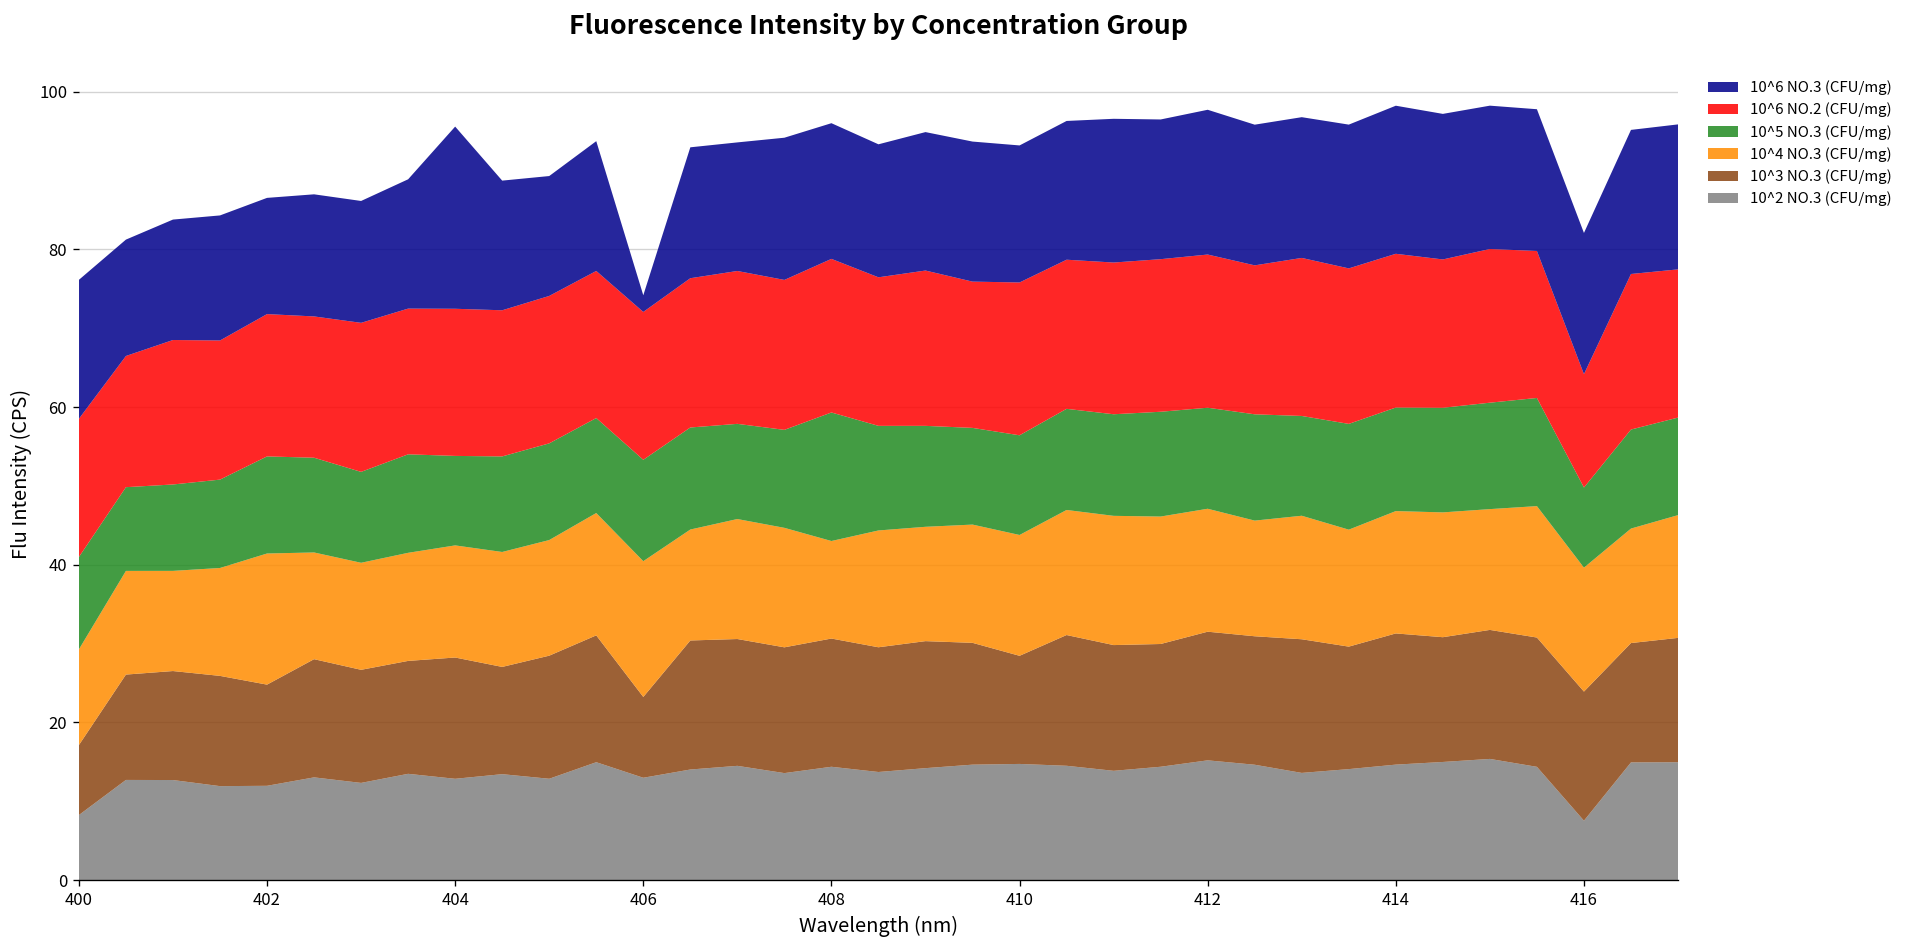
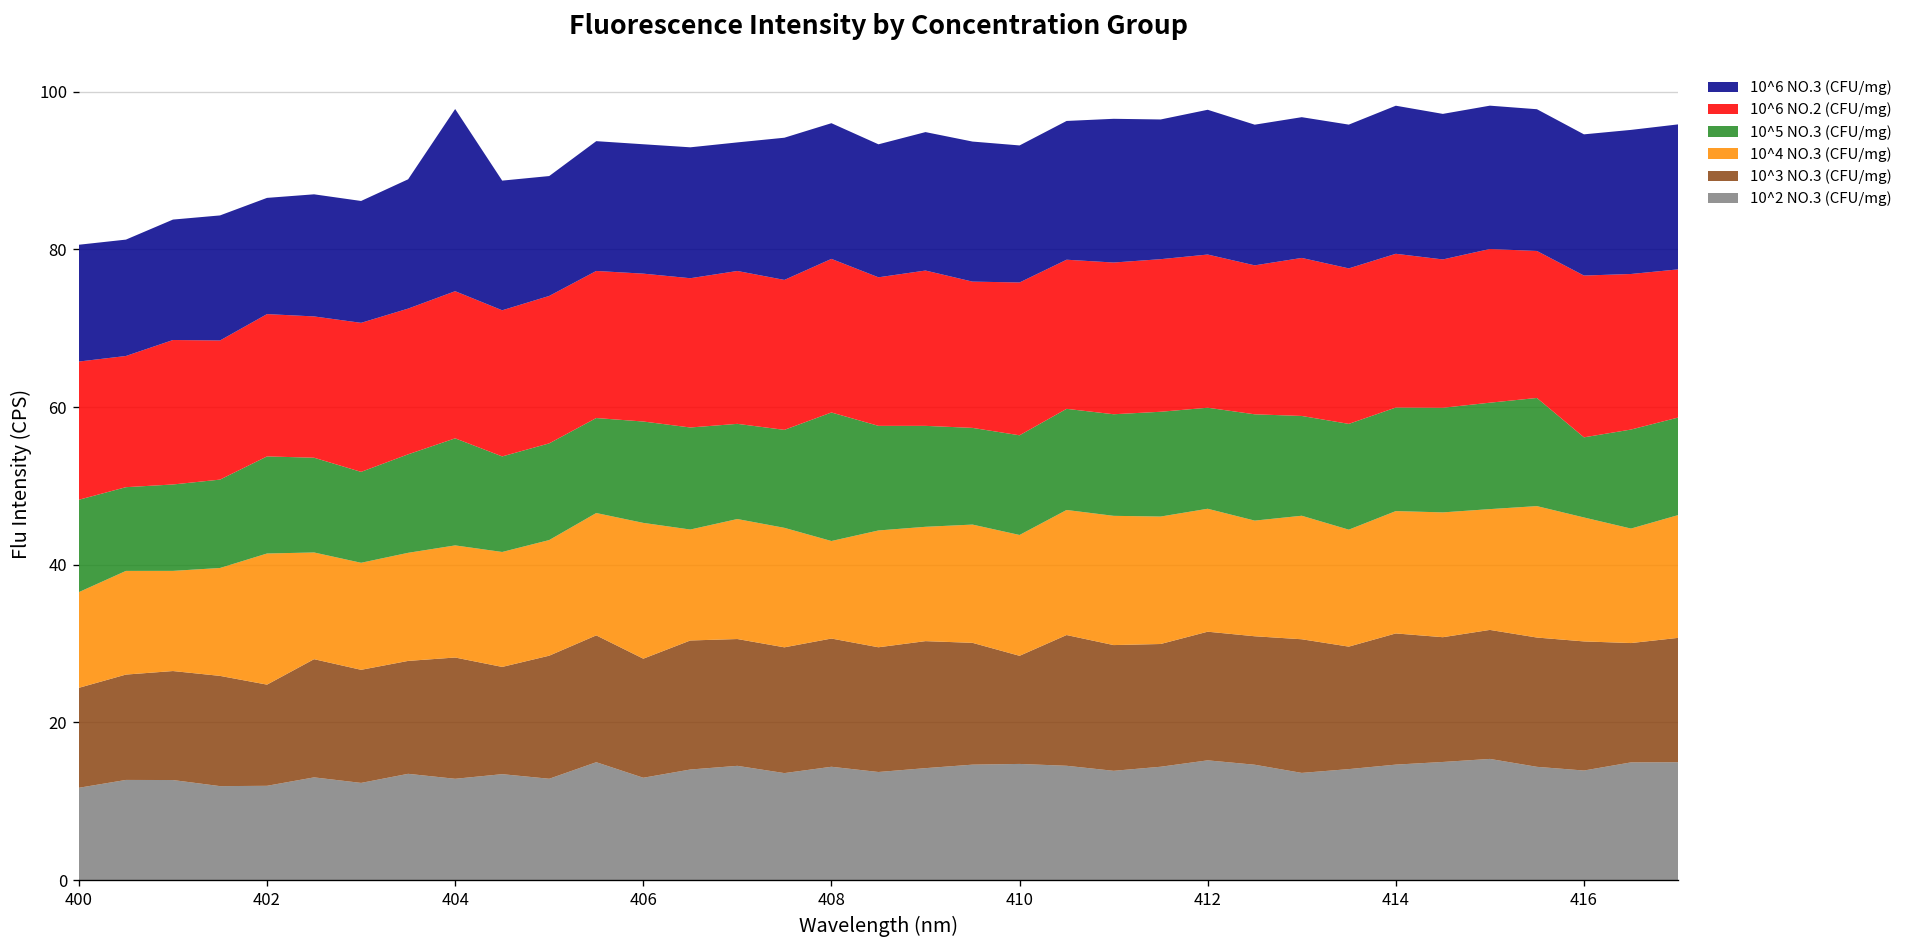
  {
    "10^2 NO.3 (CFU/mg)": {
-     "400": 8,
+     "400": 12,
      "402": 12,
      "404": 13,
      "406": 13,
      "408": 14,
      "410": 15,
      "412": 15,
      "414": 15,
-     "416": 8
+     "416": 14
    },
    "10^3 NO.3 (CFU/mg)": {
-     "400": 9,
+     "400": 13,
      "402": 13,
      "404": 15,
-     "406": 10,
+     "406": 15,
      "408": 16,
      "410": 14,
      "412": 16,
      "414": 17,
      "416": 16
    },
    "10^4 NO.3 (CFU/mg)": {
      "400": 12,
      "402": 17,
      "404": 14,
      "406": 17,
      "408": 12,
      "410": 15,
      "412": 16,
      "414": 16,
      "416": 16
    },
    "10^5 NO.3 (CFU/mg)": {
      "400": 12,
      "402": 12,
-     "404": 11,
+     "404": 14,
      "406": 13,
      "408": 16,
      "410": 13,
      "412": 13,
      "414": 13,
      "416": 10
    },
    "10^6 NO.2 (CFU/mg)": {
      "400": 18,
      "402": 18,
      "404": 19,
      "406": 19,
      "408": 19,
      "410": 19,
      "412": 19,
      "414": 19,
-     "416": 14
+     "416": 21
    },
    "10^6 NO.3 (CFU/mg)": {
-     "400": 18,
+     "400": 15,
      "402": 15,
      "404": 23,
-     "406": 2,
+     "406": 16,
      "408": 17,
      "410": 17,
      "412": 18,
      "414": 19,
      "416": 18
    }
  }
